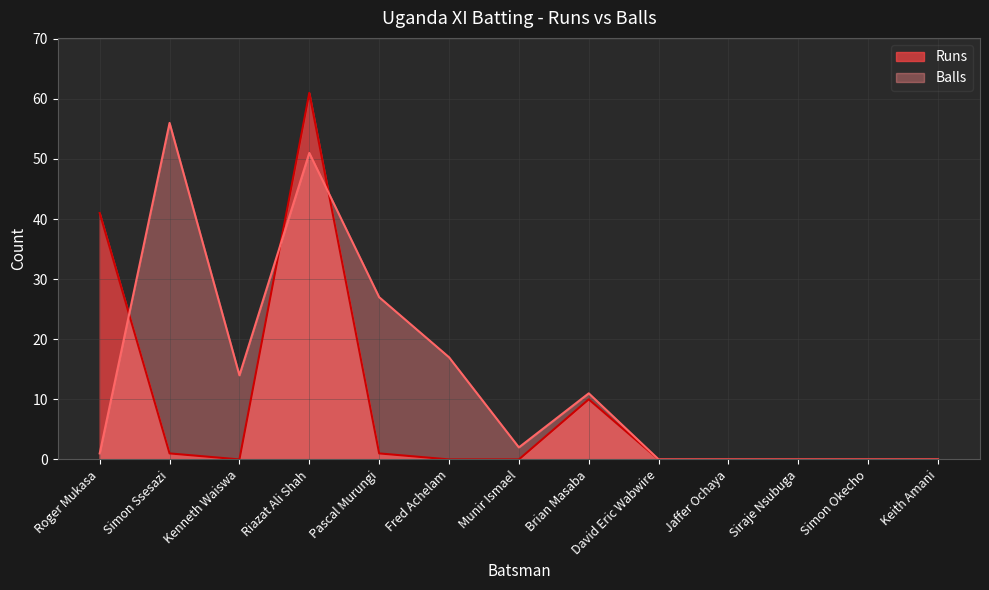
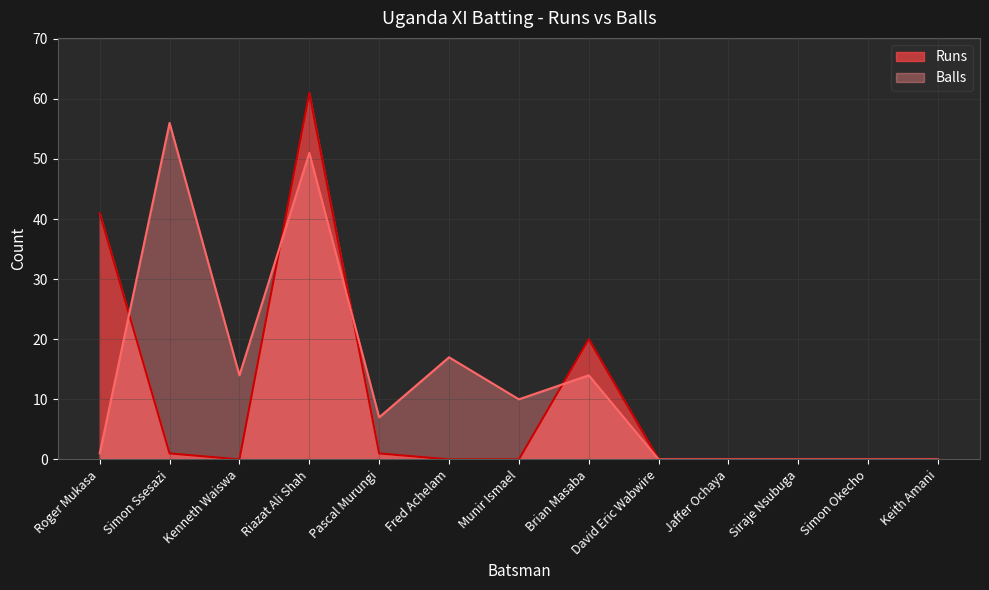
  {
    "Runs": {
      "Roger Mukasa": 41,
      "Simon Ssesazi": 1,
      "Kenneth Waiswa": 0,
      "Riazat Ali Shah": 61,
      "Pascal Murungi": 1,
      "Fred Achelam": 0,
      "Munir Ismael": 0,
-     "Brian Masaba": 10
+     "Brian Masaba": 20
    },
    "Balls": {
      "Roger Mukasa": 1,
      "Simon Ssesazi": 56,
      "Kenneth Waiswa": 14,
      "Riazat Ali Shah": 51,
-     "Pascal Murungi": 27,
+     "Pascal Murungi": 7,
      "Fred Achelam": 17,
-     "Munir Ismael": 2,
-     "Brian Masaba": 11
+     "Munir Ismael": 10,
+     "Brian Masaba": 14
    }
  }
